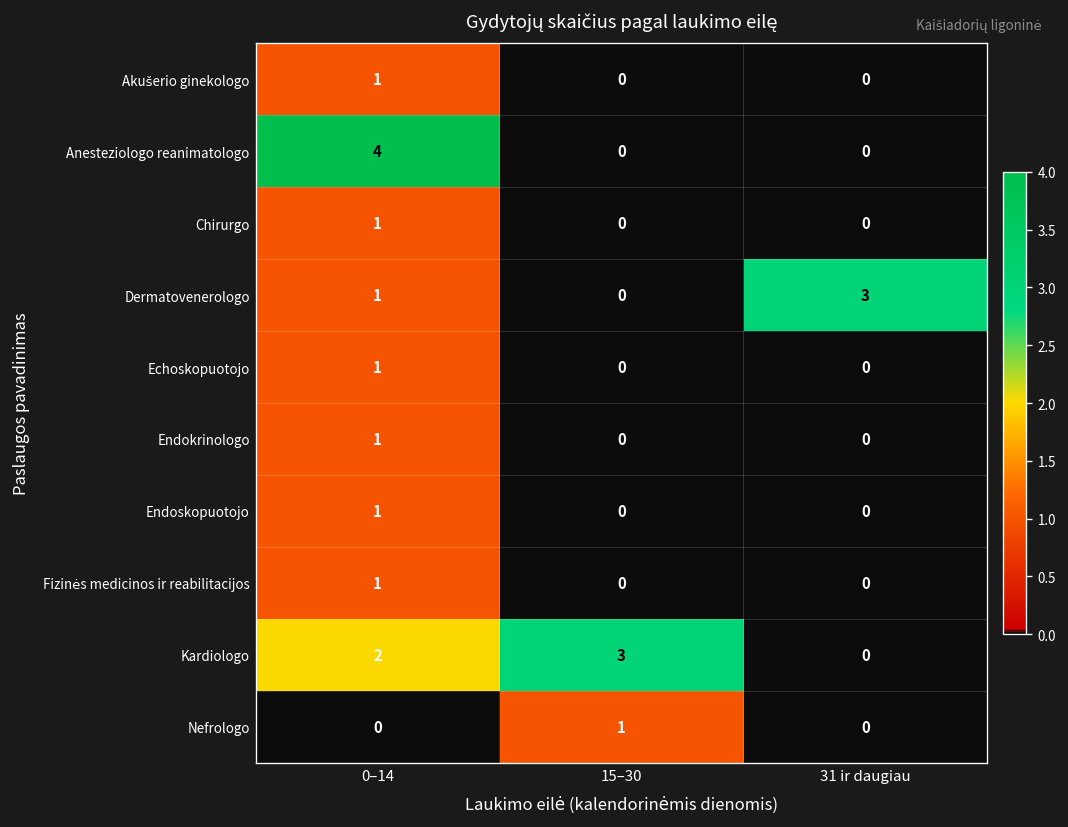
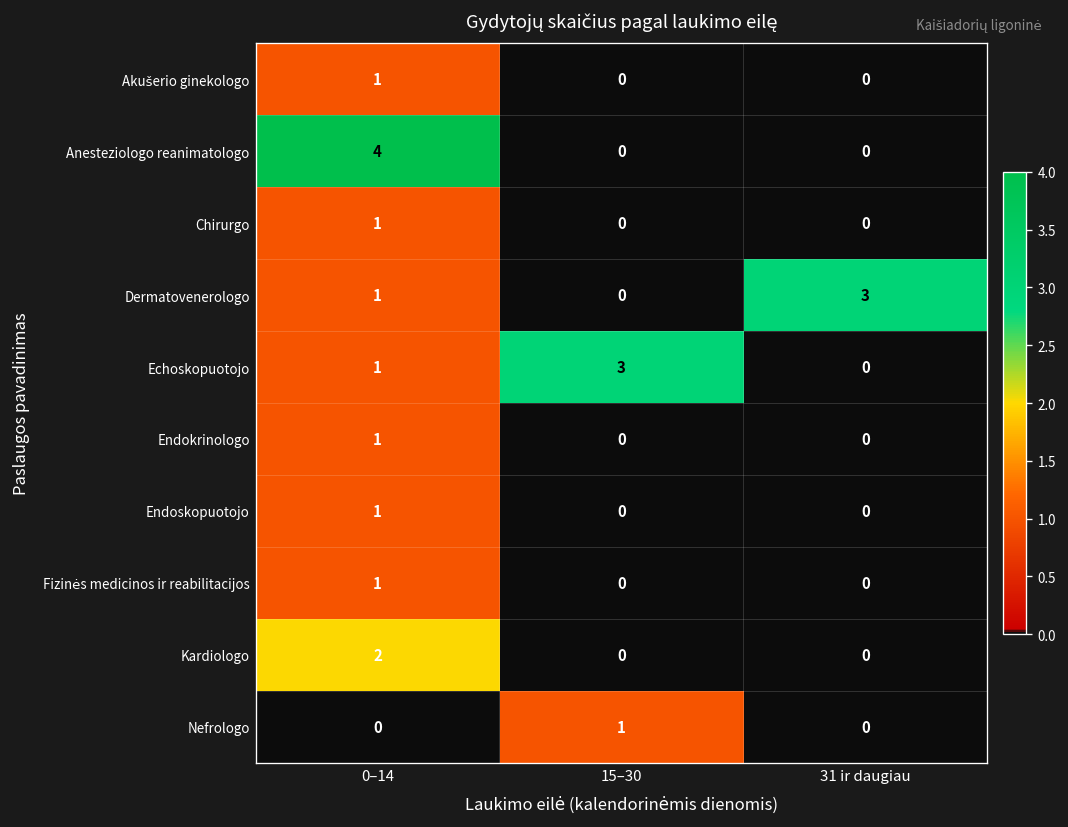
  {
    "Akušerio ginekologo": {
      "0–14": 1,
      "15–30": 0,
      "31 ir daugiau": 0
    },
    "Anesteziologo reanimatologo": {
      "0–14": 4,
      "15–30": 0,
      "31 ir daugiau": 0
    },
    "Chirurgo": {
      "0–14": 1,
      "15–30": 0,
      "31 ir daugiau": 0
    },
    "Dermatovenerologo": {
      "0–14": 1,
      "15–30": 0,
      "31 ir daugiau": 3
    },
    "Echoskopuotojo": {
      "0–14": 1,
-     "15–30": 0,
+     "15–30": 3,
      "31 ir daugiau": 0
    },
    "Endokrinologo": {
      "0–14": 1,
      "15–30": 0,
      "31 ir daugiau": 0
    },
    "Endoskopuotojo": {
      "0–14": 1,
      "15–30": 0,
      "31 ir daugiau": 0
    },
    "Fizinės medicinos ir reabilitacijos": {
      "0–14": 1,
      "15–30": 0,
      "31 ir daugiau": 0
    },
    "Kardiologo": {
      "0–14": 2,
-     "15–30": 3,
+     "15–30": 0,
      "31 ir daugiau": 0
    },
    "Nefrologo": {
      "0–14": 0,
      "15–30": 1,
      "31 ir daugiau": 0
    }
  }
